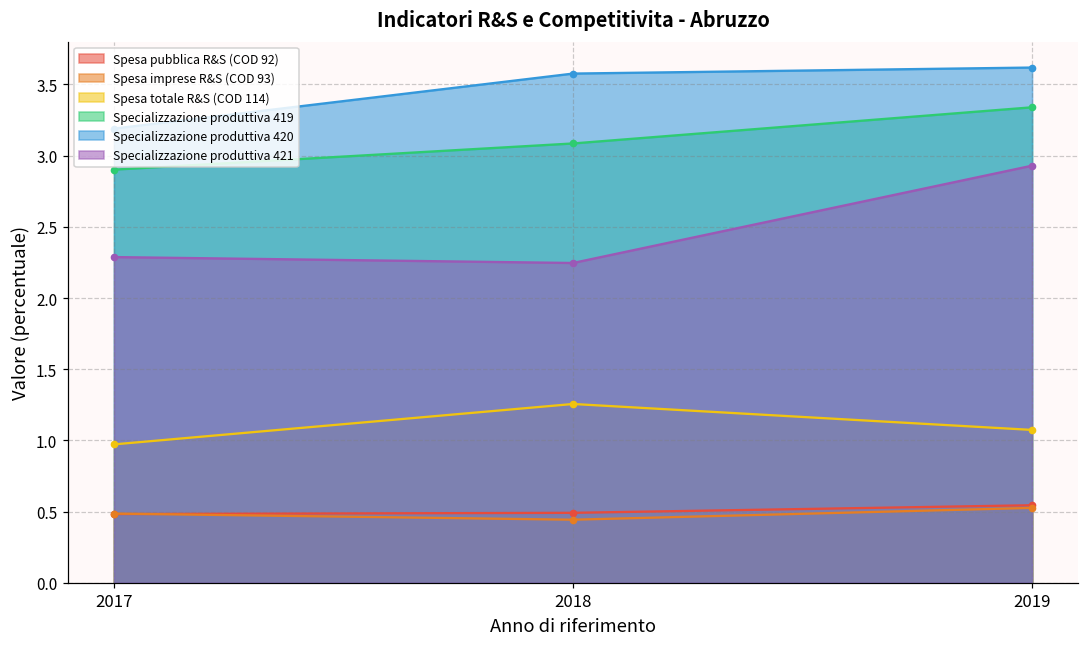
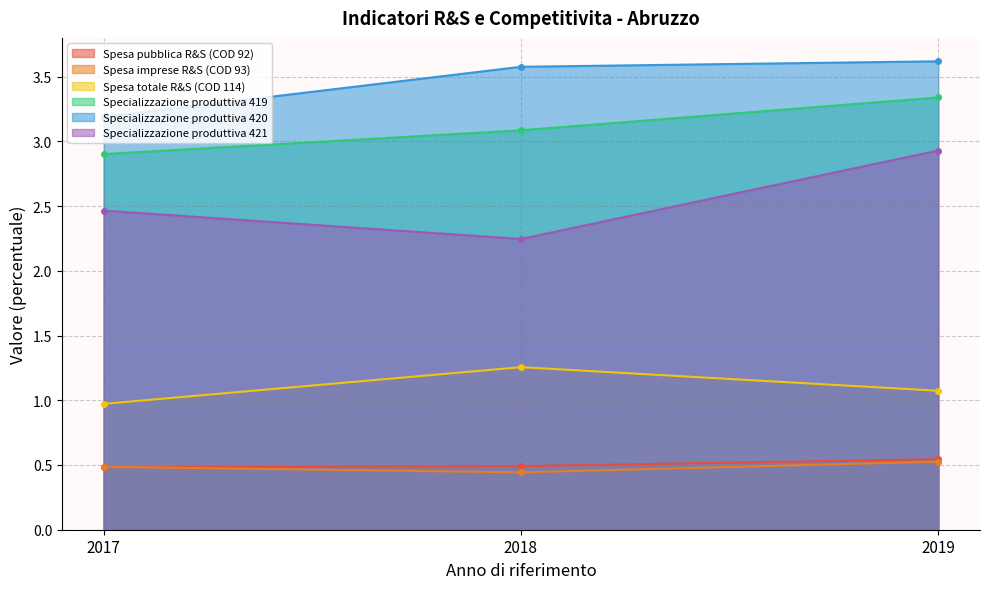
  {
    "Spesa totale R&S (COD 114)": {
      "2017": 0.97,
      "2018": 1.26,
      "2019": 1.07
    },
    "Specializzazione produttiva 419": {
      "2017": 2.90,
      "2018": 3.09,
      "2019": 3.34
    },
    "Specializzazione produttiva 420": {
      "2018": 3.58,
      "2019": 3.62
    },
    "Specializzazione produttiva 421": {
-     "2017": 2.29,
+     "2017": 2.47,
      "2018": 2.25,
      "2019": 2.93
    }
  }
